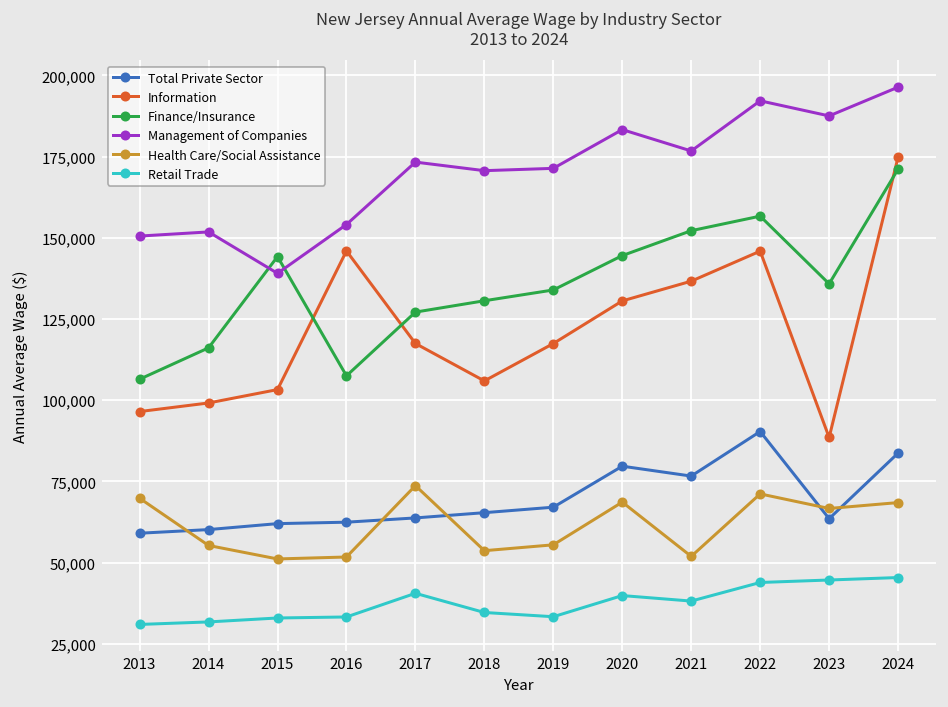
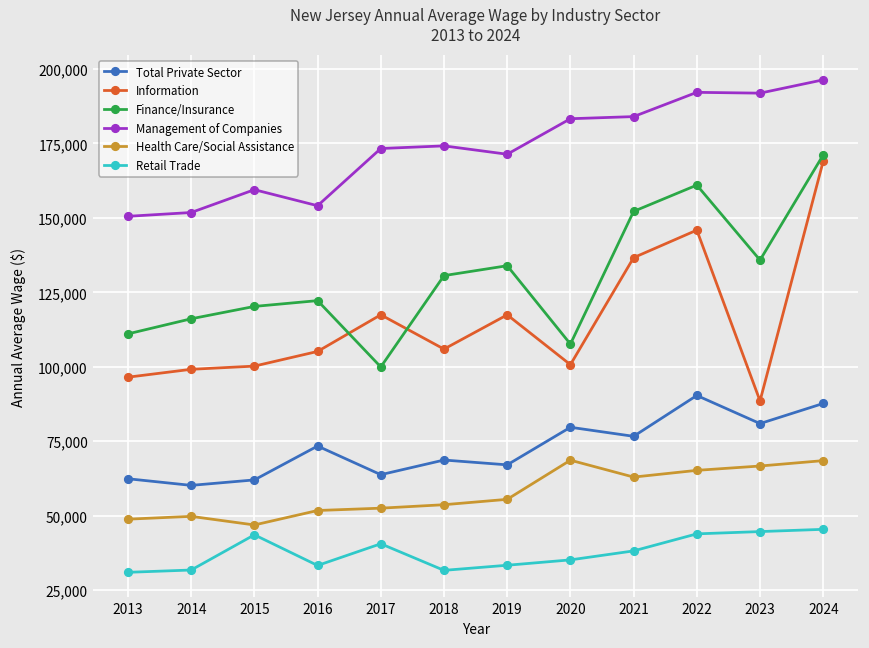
  {
    "Total Private Sector": {
-     "2013": "59,000",
+     "2013": "62,000",
      "2014": "60,000",
      "2015": "62,000",
-     "2016": "62,000",
+     "2016": "73,000",
      "2017": "64,000",
-     "2018": "65,000",
+     "2018": "69,000",
      "2019": "67,000",
      "2020": "80,000",
      "2021": "77,000",
      "2022": "90,000",
-     "2023": "64,000",
-     "2024": "84,000"
+     "2023": "81,000",
+     "2024": "88,000"
    },
    "Information": {
      "2013": "96,000",
      "2014": "99,000",
-     "2015": "103,000",
-     "2016": "146,000",
+     "2015": "100,000",
+     "2016": "105,000",
      "2017": "117,000",
      "2018": "106,000",
      "2019": "117,000",
-     "2020": "131,000",
+     "2020": "101,000",
      "2021": "137,000",
      "2022": "146,000",
      "2023": "89,000",
-     "2024": "175,000"
+     "2024": "169,000"
    },
    "Finance/Insurance": {
-     "2013": "106,000",
+     "2013": "111,000",
      "2014": "116,000",
-     "2015": "144,000",
-     "2016": "107,000",
-     "2017": "127,000",
+     "2015": "120,000",
+     "2016": "122,000",
+     "2017": "100,000",
      "2018": "131,000",
      "2019": "134,000",
-     "2020": "145,000",
+     "2020": "108,000",
      "2021": "152,000",
-     "2022": "157,000",
+     "2022": "161,000",
      "2023": "136,000",
      "2024": "171,000"
    },
    "Management of Companies": {
      "2013": "151,000",
      "2014": "152,000",
-     "2015": "139,000",
+     "2015": "159,000",
      "2016": "154,000",
      "2017": "173,000",
-     "2018": "171,000",
+     "2018": "174,000",
      "2019": "171,000",
      "2020": "183,000",
-     "2021": "177,000",
+     "2021": "184,000",
      "2022": "192,000",
-     "2023": "188,000",
+     "2023": "192,000",
      "2024": "196,000"
    },
    "Health Care/Social Assistance": {
-     "2013": "70,000",
-     "2014": "55,000",
-     "2015": "51,000",
+     "2013": "49,000",
+     "2014": "50,000",
+     "2015": "47,000",
      "2016": "52,000",
-     "2017": "74,000",
+     "2017": "52,000",
      "2018": "54,000",
      "2019": "55,000",
      "2020": "69,000",
-     "2021": "52,000",
-     "2022": "71,000",
+     "2021": "63,000",
+     "2022": "65,000",
      "2023": "67,000",
      "2024": "68,000"
    },
    "Retail Trade": {
      "2013": "31,000",
      "2014": "32,000",
-     "2015": "33,000",
+     "2015": "44,000",
      "2016": "33,000",
      "2017": "41,000",
-     "2018": "35,000",
+     "2018": "32,000",
      "2019": "33,000",
-     "2020": "40,000",
+     "2020": "35,000",
      "2021": "38,000",
      "2022": "44,000",
      "2023": "45,000",
      "2024": "45,000"
    }
  }
